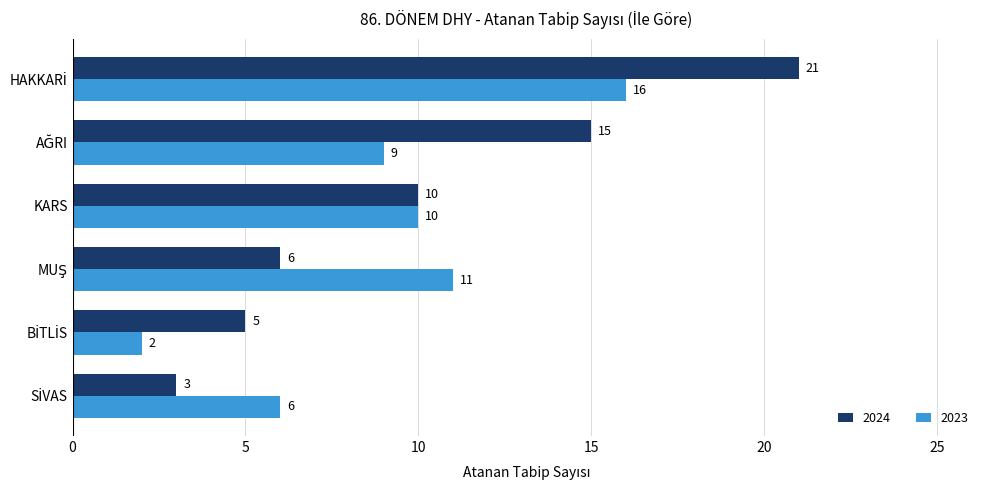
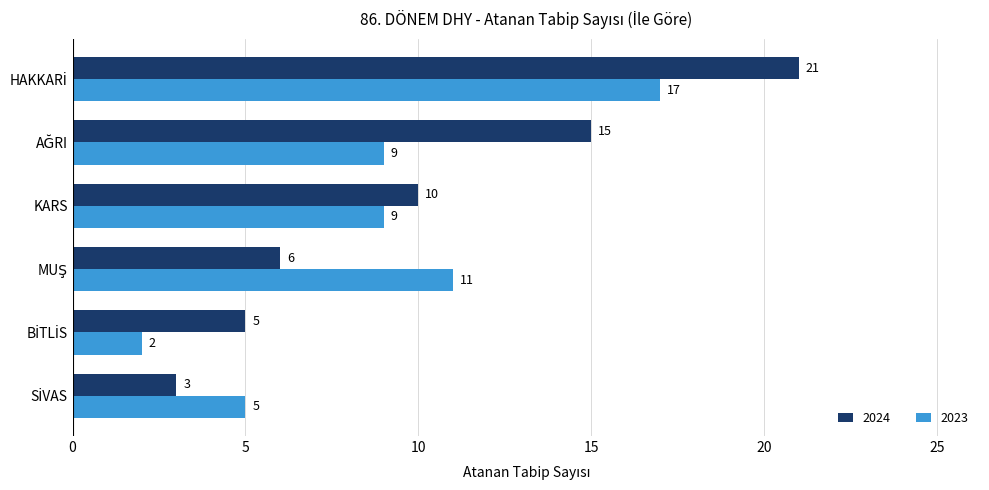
  {
    "2024": {
      "HAKKARİ": 21,
      "AĞRI": 15,
      "KARS": 10,
      "MUŞ": 6,
      "BİTLİS": 5,
      "SİVAS": 3
    },
    "2023": {
-     "HAKKARİ": 16,
+     "HAKKARİ": 17,
      "AĞRI": 9,
-     "KARS": 10,
+     "KARS": 9,
      "MUŞ": 11,
      "BİTLİS": 2,
-     "SİVAS": 6
+     "SİVAS": 5
    }
  }
